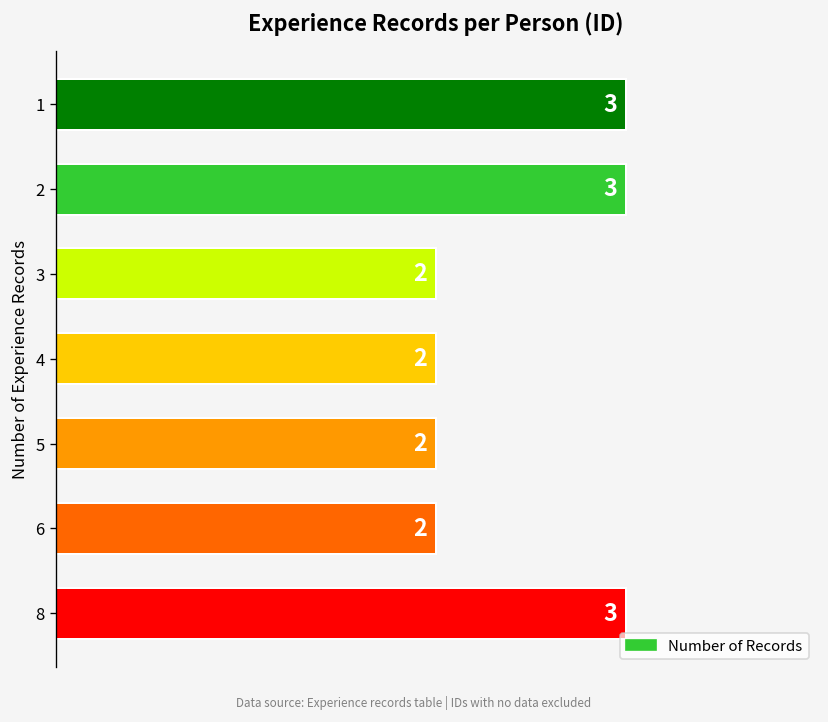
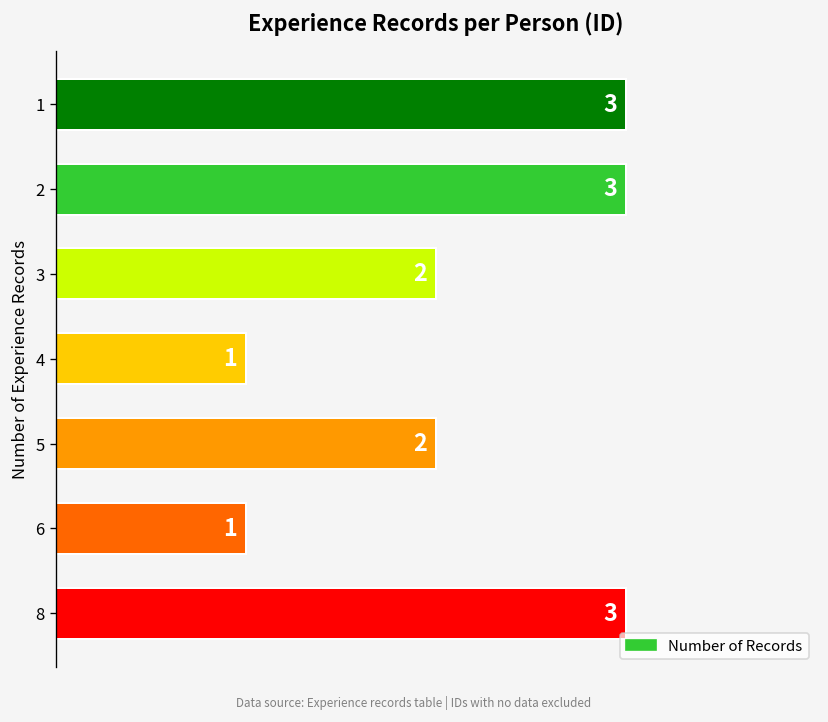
  {
    "1": 3,
    "2": 3,
    "3": 2,
-   "4": 2,
+   "4": 1,
    "5": 2,
-   "6": 2,
+   "6": 1,
    "8": 3
  }
